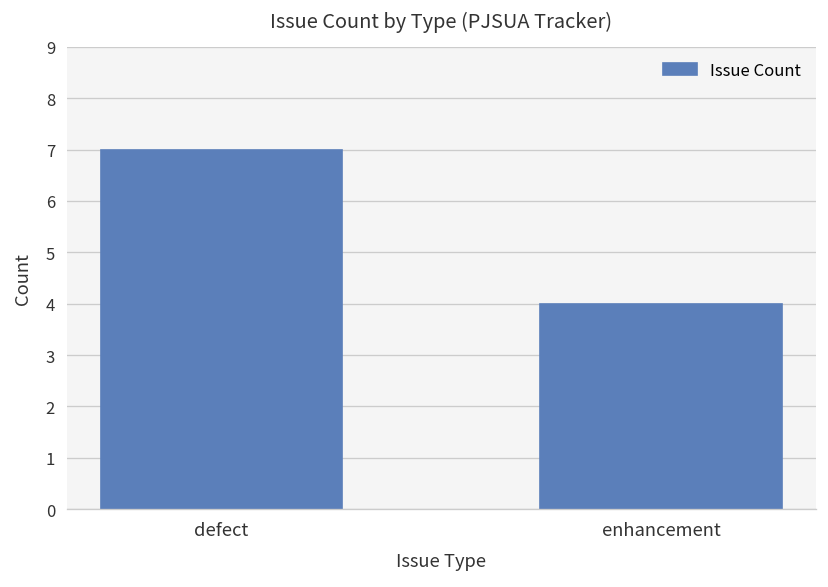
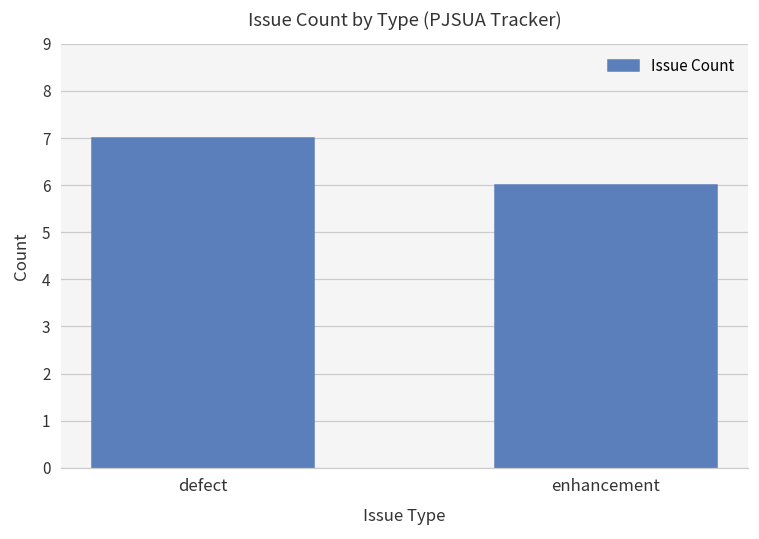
  {
    "defect": 7,
-   "enhancement": 4
+   "enhancement": 6
  }
